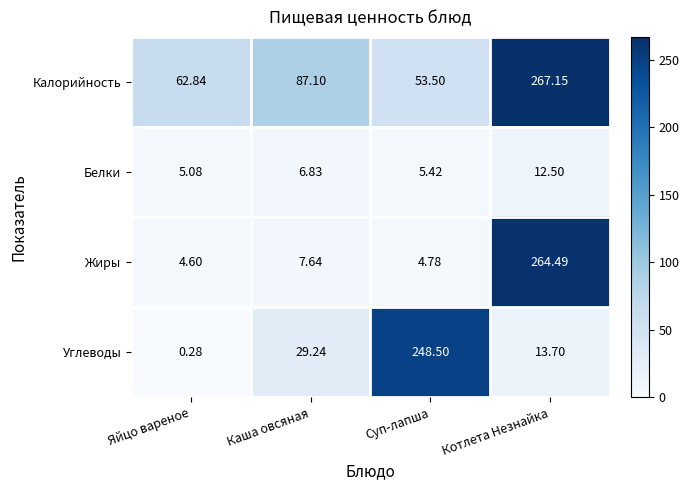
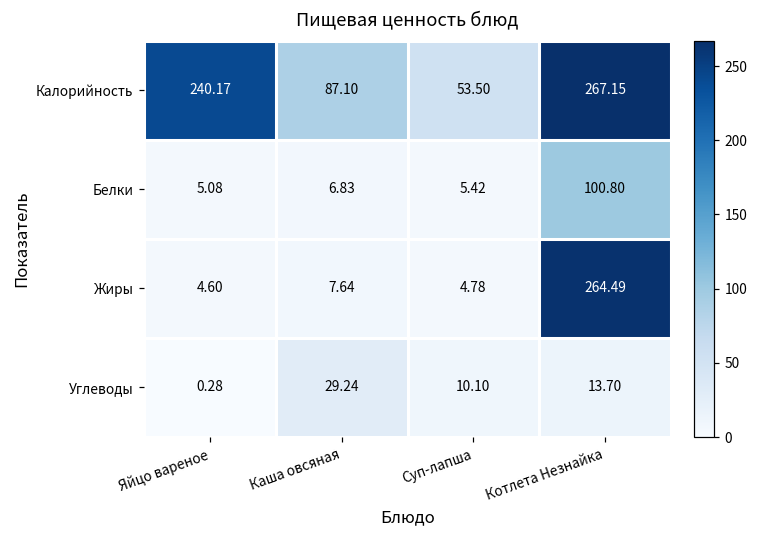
  {
    "Калорийность": {
-     "Яйцо вареное": 62.84,
+     "Яйцо вареное": 240.17,
      "Каша овсяная": 87.10,
      "Суп-лапша": 53.50,
      "Котлета Незнайка": 267.15
    },
    "Белки": {
      "Яйцо вареное": 5.08,
      "Каша овсяная": 6.83,
      "Суп-лапша": 5.42,
-     "Котлета Незнайка": 12.50
+     "Котлета Незнайка": 100.80
    },
    "Жиры": {
      "Яйцо вареное": 4.60,
      "Каша овсяная": 7.64,
      "Суп-лапша": 4.78,
      "Котлета Незнайка": 264.49
    },
    "Углеводы": {
      "Яйцо вареное": 0.28,
      "Каша овсяная": 29.24,
-     "Суп-лапша": 248.50,
+     "Суп-лапша": 10.10,
      "Котлета Незнайка": 13.70
    }
  }
